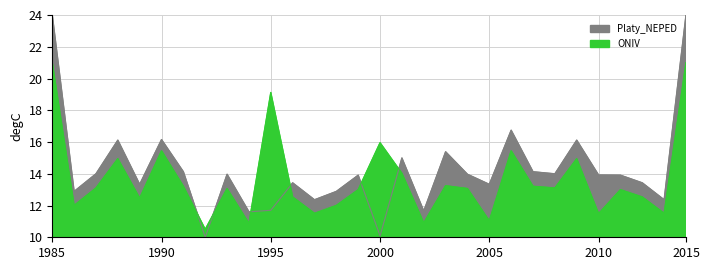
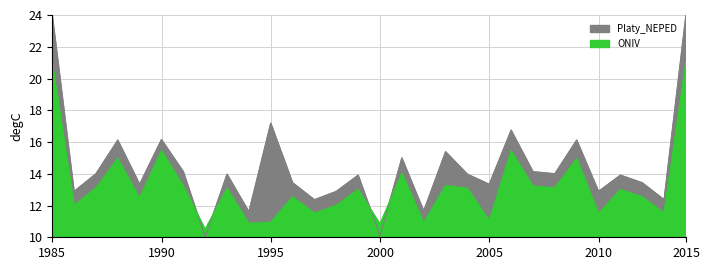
  {
    "Platy_NEPED": {
      "1985": 24.0,
      "1990": 16.2,
-     "1995": 11.7,
+     "1995": 17.2,
      "2000": 10.1,
      "2005": 13.3,
-     "2010": 13.9,
+     "2010": 12.9,
      "2015": 24.0
    },
    "ONIV": {
      "1985": 21.0,
      "1990": 15.4,
-     "1995": 19.1,
-     "2000": 16.0,
+     "1995": 10.9,
+     "2000": 10.8,
      "2005": 11.0,
      "2010": 11.5,
      "2015": 21.0
    }
  }
